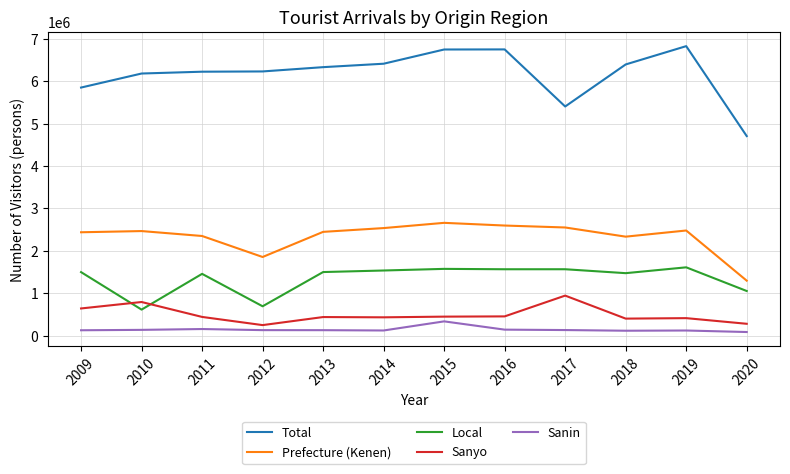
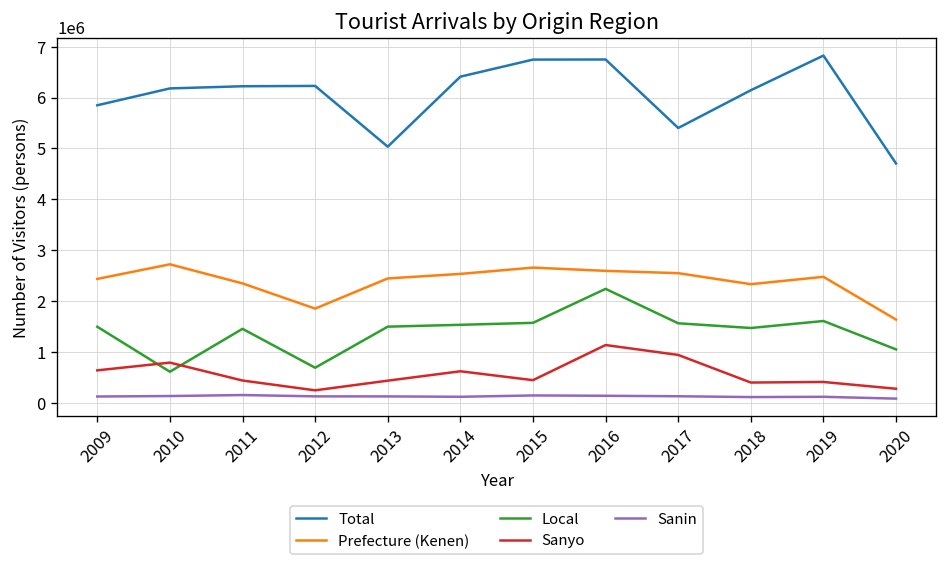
  {
    "Total": {
      "2009": 5800000,
      "2010": 6200000,
      "2011": 6200000,
      "2012": 6200000,
-     "2013": 6300000,
+     "2013": 5000000,
      "2014": 6400000,
      "2015": 6700000,
      "2016": 6700000,
      "2017": 5400000,
-     "2018": 6400000,
+     "2018": 6100000,
      "2019": 6800000,
      "2020": 4700000
    },
    "Prefecture (Kenen)": {
      "2009": 2400000,
-     "2010": 2500000,
+     "2010": 2700000,
      "2011": 2300000,
      "2012": 1900000,
      "2013": 2400000,
      "2014": 2500000,
      "2015": 2700000,
      "2016": 2600000,
      "2017": 2500000,
      "2018": 2300000,
      "2019": 2500000,
-     "2020": 1300000
+     "2020": 1600000
    },
    "Local": {
      "2009": 1500000,
      "2010": 600000,
      "2011": 1500000,
      "2012": 700000,
      "2013": 1500000,
      "2014": 1500000,
      "2015": 1600000,
-     "2016": 1600000,
+     "2016": 2200000,
      "2017": 1600000,
      "2018": 1500000,
      "2019": 1600000,
      "2020": 1100000
    },
    "Sanyo": {
      "2009": 600000,
      "2010": 800000,
      "2011": 400000,
      "2012": 200000,
      "2013": 400000,
-     "2014": 400000,
+     "2014": 600000,
      "2015": 400000,
-     "2016": 500000,
+     "2016": 1100000,
      "2017": 900000,
      "2018": 400000,
      "2019": 400000,
      "2020": 300000
    },
    "Sanin": {
      "2009": 100000,
      "2010": 100000,
      "2011": 200000,
      "2012": 100000,
      "2013": 100000,
      "2014": 100000,
-     "2015": 300000,
+     "2015": 100000,
      "2016": 100000,
      "2017": 100000,
      "2018": 100000,
      "2019": 100000,
      "2020": 100000
    }
  }
